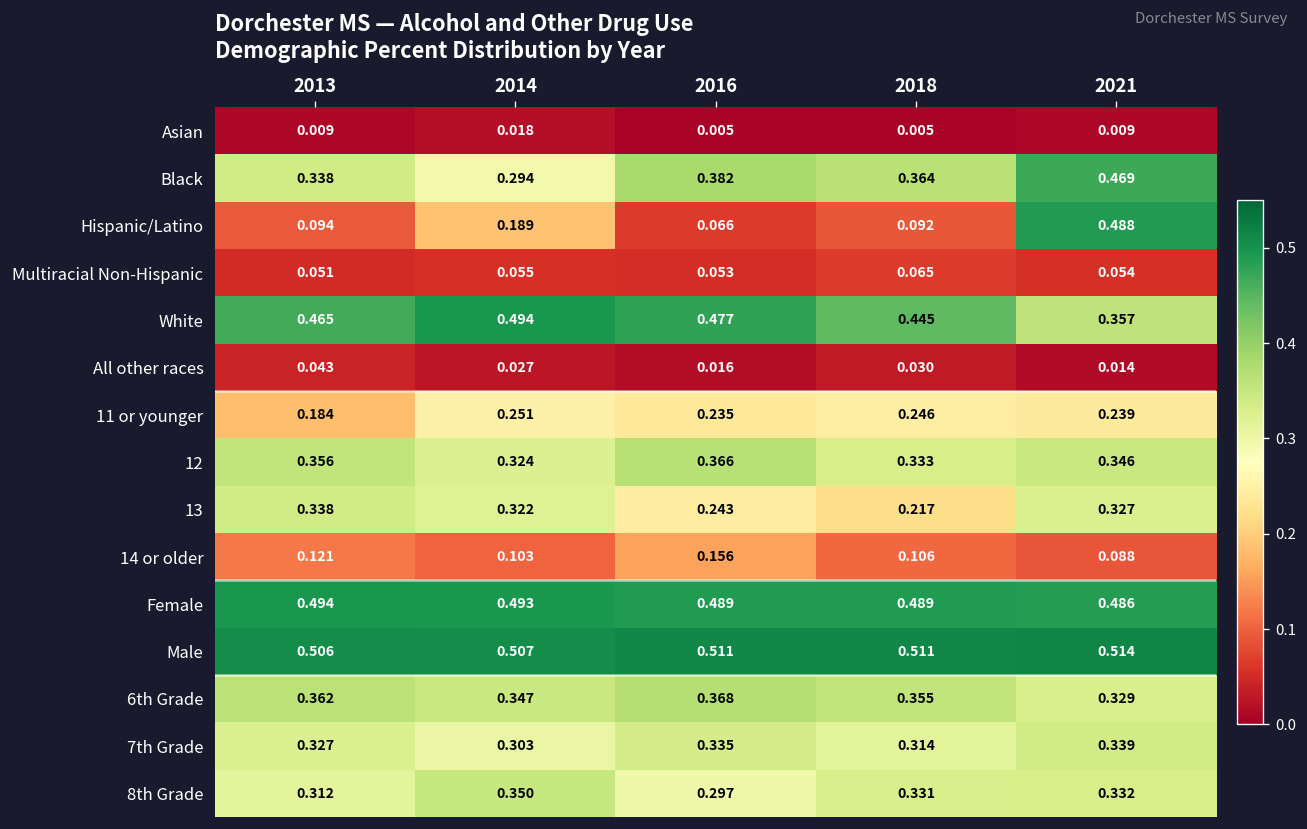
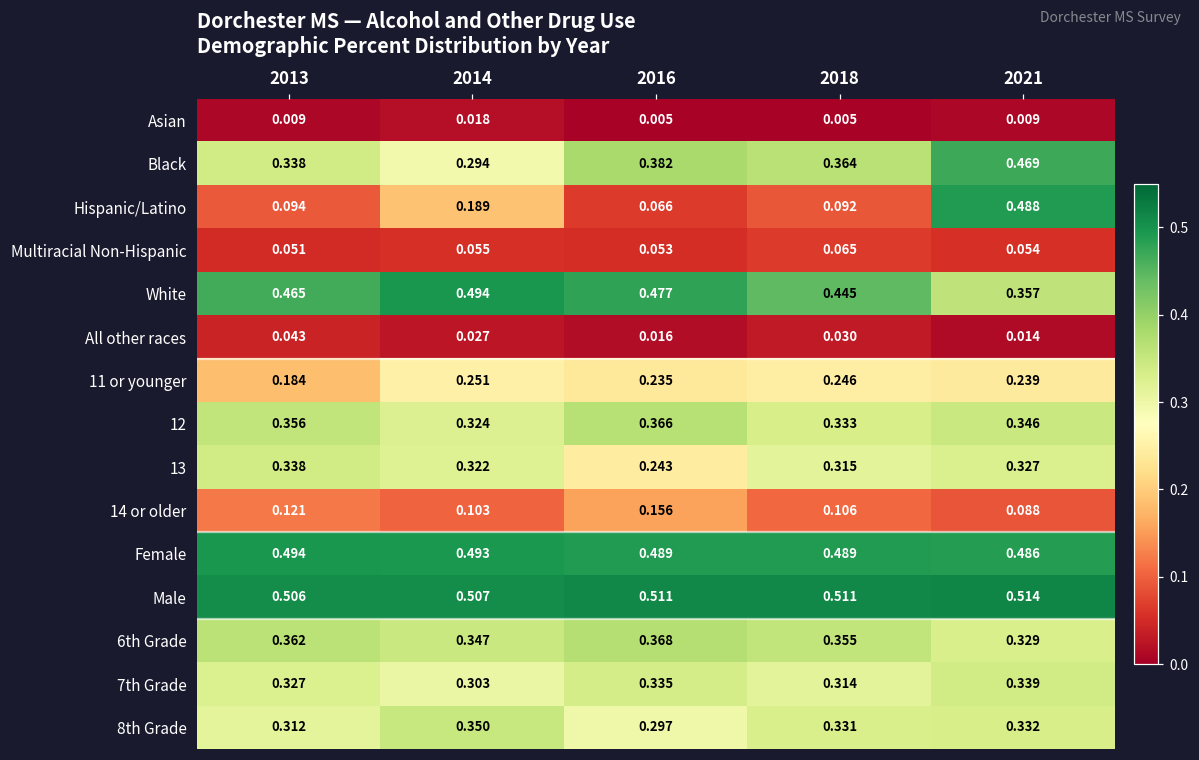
  {
    "Asian": {
      "2013": 0.009,
      "2014": 0.018,
      "2016": 0.005,
      "2018": 0.005,
      "2021": 0.009
    },
    "Black": {
      "2013": 0.338,
      "2014": 0.294,
      "2016": 0.382,
      "2018": 0.364,
      "2021": 0.469
    },
    "Hispanic/Latino": {
      "2013": 0.094,
      "2014": 0.189,
      "2016": 0.066,
      "2018": 0.092,
      "2021": 0.488
    },
    "Multiracial Non-Hispanic": {
      "2013": 0.051,
      "2014": 0.055,
      "2016": 0.053,
      "2018": 0.065,
      "2021": 0.054
    },
    "White": {
      "2013": 0.465,
      "2014": 0.494,
      "2016": 0.477,
      "2018": 0.445,
      "2021": 0.357
    },
    "All other races": {
      "2013": 0.043,
      "2014": 0.027,
      "2016": 0.016,
      "2018": 0.030,
      "2021": 0.014
    },
    "11 or younger": {
      "2013": 0.184,
      "2014": 0.251,
      "2016": 0.235,
      "2018": 0.246,
      "2021": 0.239
    },
    "12": {
      "2013": 0.356,
      "2014": 0.324,
      "2016": 0.366,
      "2018": 0.333,
      "2021": 0.346
    },
    "13": {
      "2013": 0.338,
      "2014": 0.322,
      "2016": 0.243,
-     "2018": 0.217,
+     "2018": 0.315,
      "2021": 0.327
    },
    "14 or older": {
      "2013": 0.121,
      "2014": 0.103,
      "2016": 0.156,
      "2018": 0.106,
      "2021": 0.088
    },
    "Female": {
      "2013": 0.494,
      "2014": 0.493,
      "2016": 0.489,
      "2018": 0.489,
      "2021": 0.486
    },
    "Male": {
      "2013": 0.506,
      "2014": 0.507,
      "2016": 0.511,
      "2018": 0.511,
      "2021": 0.514
    },
    "6th Grade": {
      "2013": 0.362,
      "2014": 0.347,
      "2016": 0.368,
      "2018": 0.355,
      "2021": 0.329
    },
    "7th Grade": {
      "2013": 0.327,
      "2014": 0.303,
      "2016": 0.335,
      "2018": 0.314,
      "2021": 0.339
    },
    "8th Grade": {
      "2013": 0.312,
      "2014": 0.350,
      "2016": 0.297,
      "2018": 0.331,
      "2021": 0.332
    }
  }
